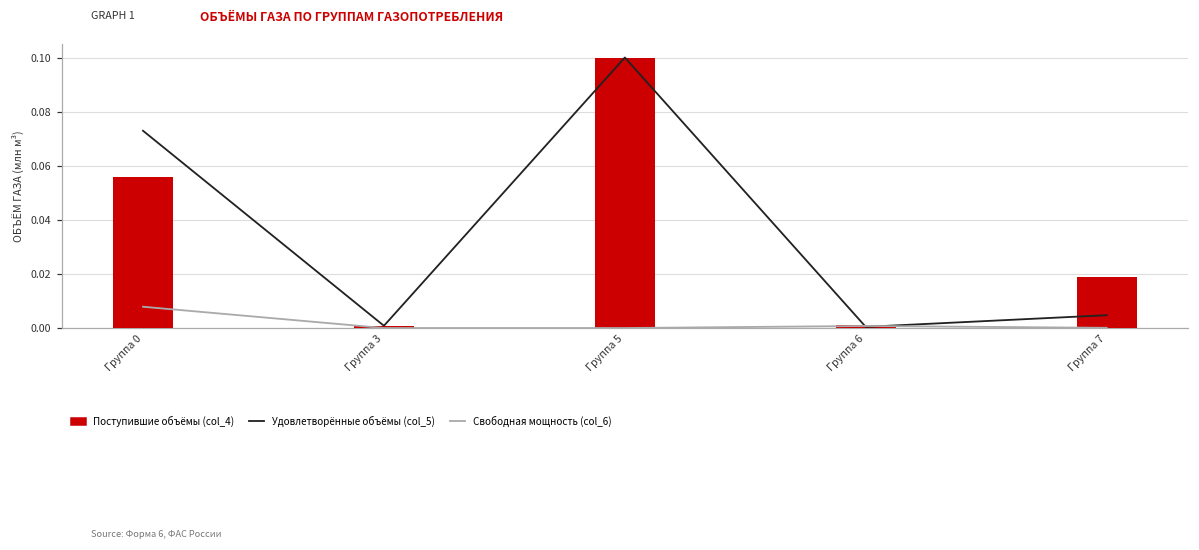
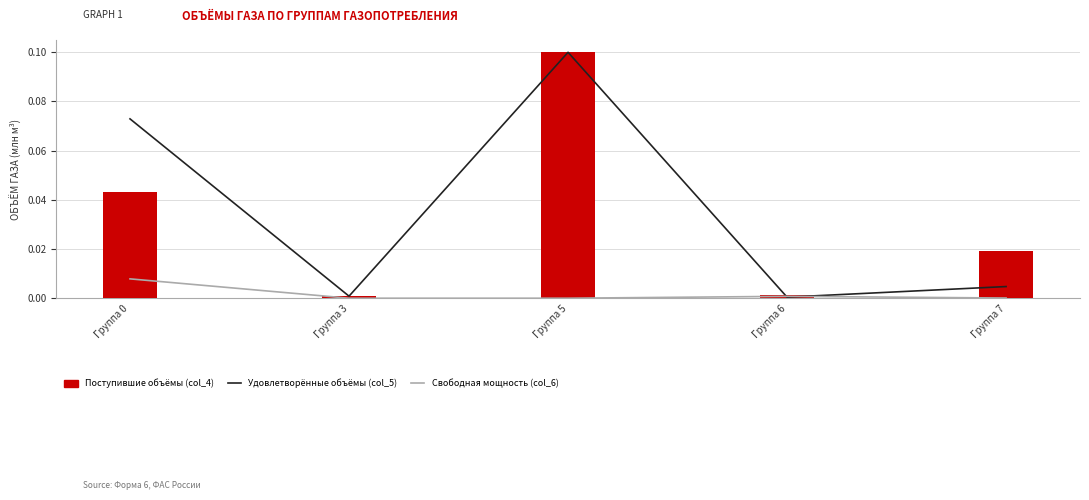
  {
    "Поступившие объёмы (col_4)": {
-     "Группа 0": 0.056,
+     "Группа 0": 0.043,
      "Группа 5": 0.100,
      "Группа 6": 0.001,
      "Группа 7": 0.019
    },
    "Удовлетворённые объёмы (col_5)": {
      "Группа 0": 0.073,
      "Группа 5": 0.100,
      "Группа 7": 0.005
    },
    "Свободная мощность (col_6)": {
      "Группа 0": 0.008,
      "Группа 5": 0.000,
      "Группа 7": 0.000
    }
  }
